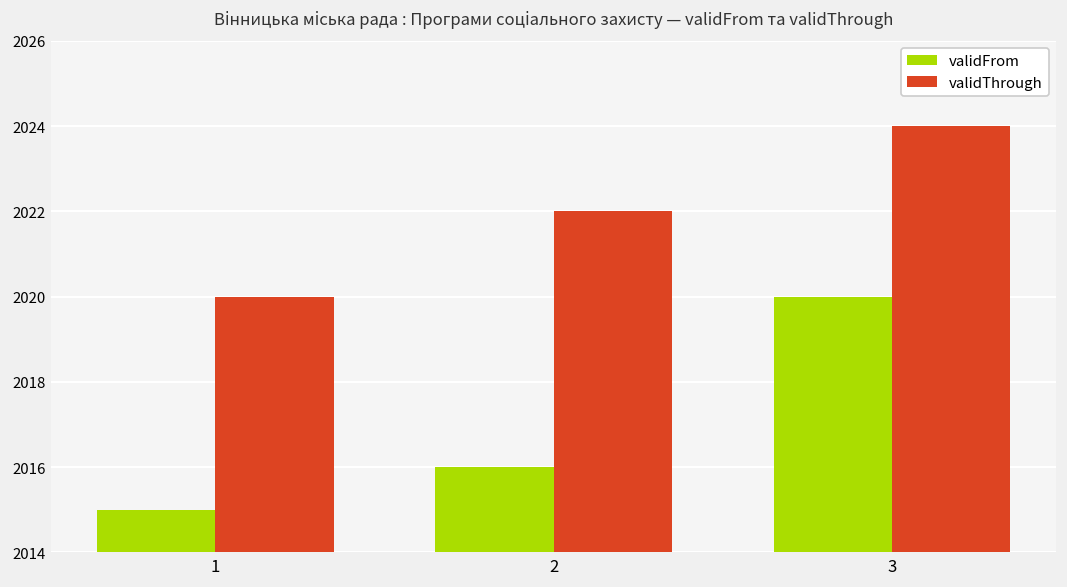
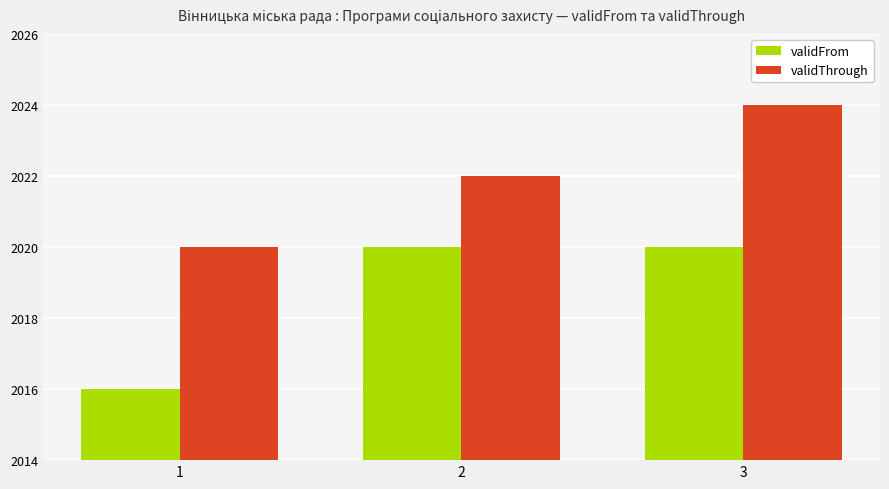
  {
    "validFrom": {
-     "1": 2015,
-     "2": 2016,
+     "1": 2016,
+     "2": 2020,
      "3": 2020
    },
    "validThrough": {
      "1": 2020,
      "2": 2022,
      "3": 2024
    }
  }
